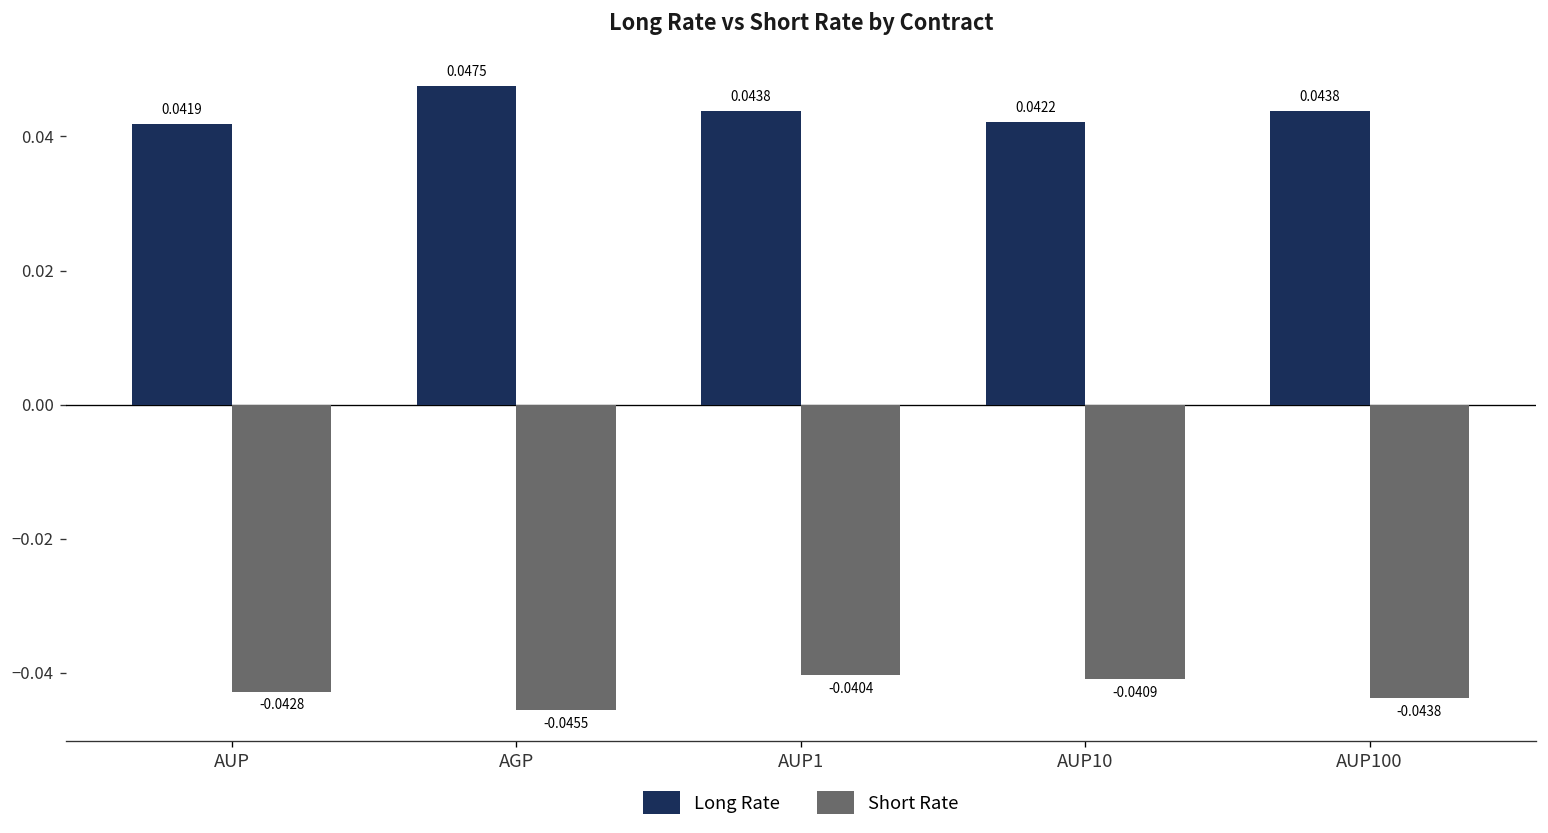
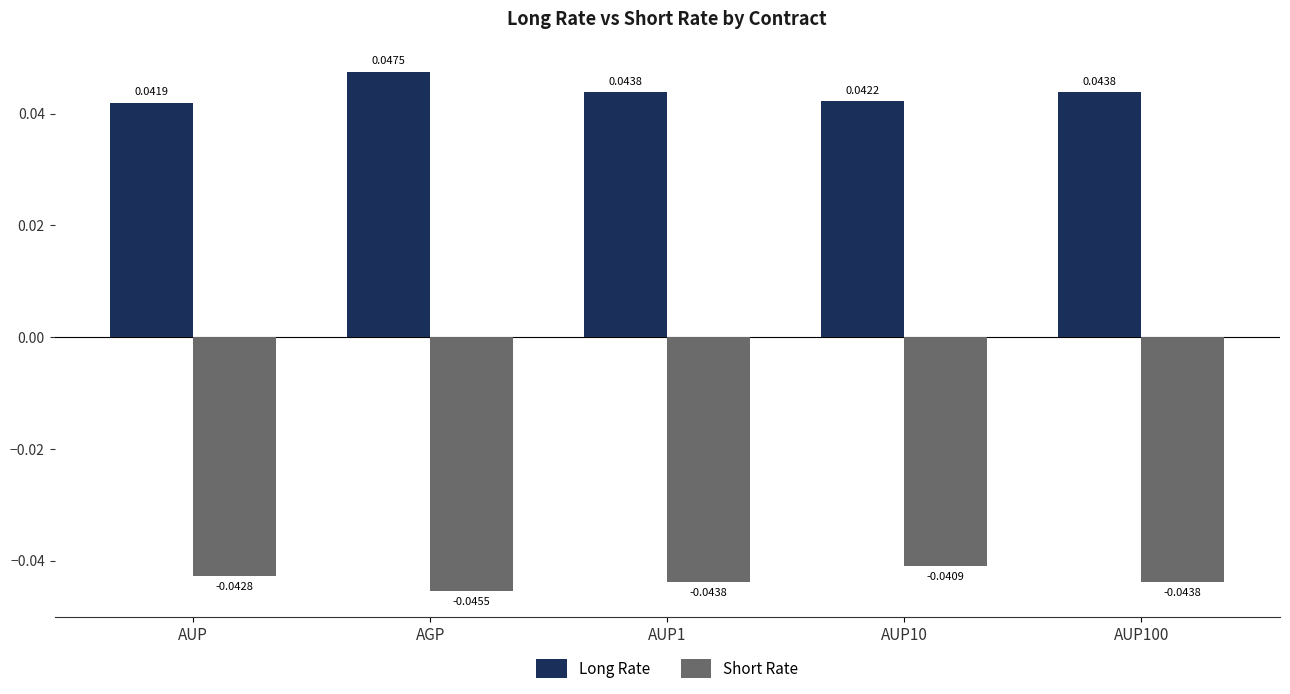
  {
    "Long Rate": {
      "AUP": 0.0419,
      "AGP": 0.0475,
      "AUP1": 0.0438,
      "AUP10": 0.0422,
      "AUP100": 0.0438
    },
    "Short Rate": {
      "AUP": -0.0428,
      "AGP": -0.0455,
-     "AUP1": -0.0404,
+     "AUP1": -0.0438,
      "AUP10": -0.0409,
      "AUP100": -0.0438
    }
  }
